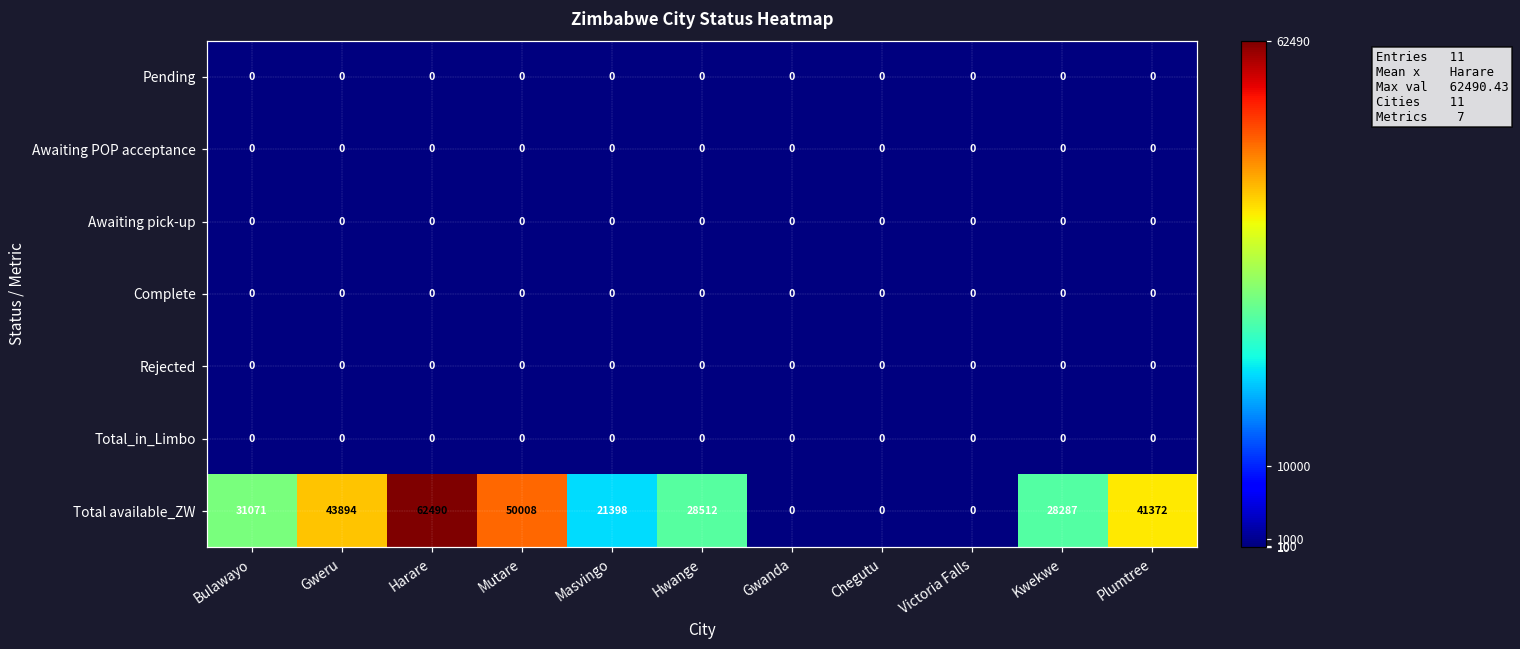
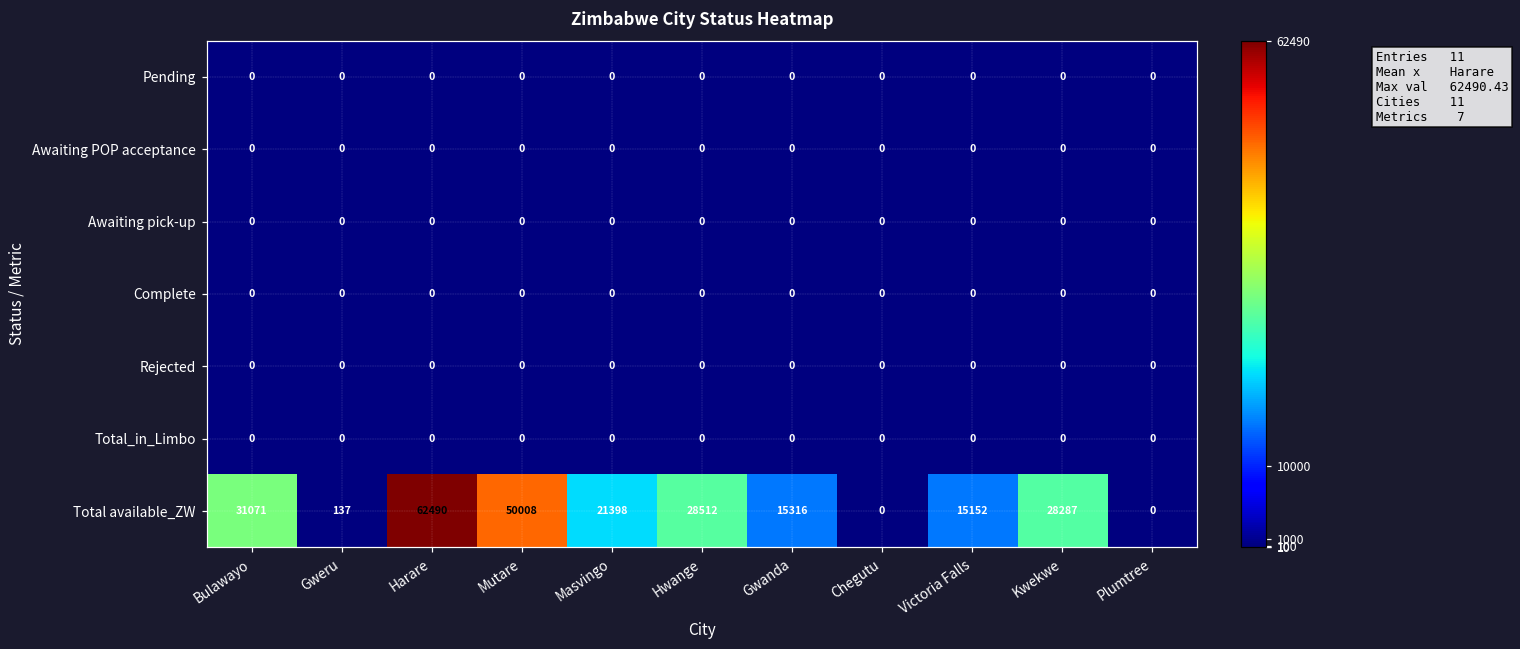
  {
    "Pending": {
      "Bulawayo": 0,
      "Gweru": 0,
      "Harare": 0,
      "Mutare": 0,
      "Masvingo": 0,
      "Hwange": 0,
      "Gwanda": 0,
      "Chegutu": 0,
      "Victoria Falls": 0,
      "Kwekwe": 0,
      "Plumtree": 0
    },
    "Awaiting POP acceptance": {
      "Bulawayo": 0,
      "Gweru": 0,
      "Harare": 0,
      "Mutare": 0,
      "Masvingo": 0,
      "Hwange": 0,
      "Gwanda": 0,
      "Chegutu": 0,
      "Victoria Falls": 0,
      "Kwekwe": 0,
      "Plumtree": 0
    },
    "Awaiting pick-up": {
      "Bulawayo": 0,
      "Gweru": 0,
      "Harare": 0,
      "Mutare": 0,
      "Masvingo": 0,
      "Hwange": 0,
      "Gwanda": 0,
      "Chegutu": 0,
      "Victoria Falls": 0,
      "Kwekwe": 0,
      "Plumtree": 0
    },
    "Complete": {
      "Bulawayo": 0,
      "Gweru": 0,
      "Harare": 0,
      "Mutare": 0,
      "Masvingo": 0,
      "Hwange": 0,
      "Gwanda": 0,
      "Chegutu": 0,
      "Victoria Falls": 0,
      "Kwekwe": 0,
      "Plumtree": 0
    },
    "Rejected": {
      "Bulawayo": 0,
      "Gweru": 0,
      "Harare": 0,
      "Mutare": 0,
      "Masvingo": 0,
      "Hwange": 0,
      "Gwanda": 0,
      "Chegutu": 0,
      "Victoria Falls": 0,
      "Kwekwe": 0,
      "Plumtree": 0
    },
    "Total_in_Limbo": {
      "Bulawayo": 0,
      "Gweru": 0,
      "Harare": 0,
      "Mutare": 0,
      "Masvingo": 0,
      "Hwange": 0,
      "Gwanda": 0,
      "Chegutu": 0,
      "Victoria Falls": 0,
      "Kwekwe": 0,
      "Plumtree": 0
    },
    "Total available_ZW": {
      "Bulawayo": 31071,
-     "Gweru": 43894,
+     "Gweru": 137,
      "Harare": 62490,
      "Mutare": 50008,
      "Masvingo": 21398,
      "Hwange": 28512,
-     "Gwanda": 0,
+     "Gwanda": 15316,
      "Chegutu": 0,
-     "Victoria Falls": 0,
+     "Victoria Falls": 15152,
      "Kwekwe": 28287,
-     "Plumtree": 41372
+     "Plumtree": 0
    }
  }
